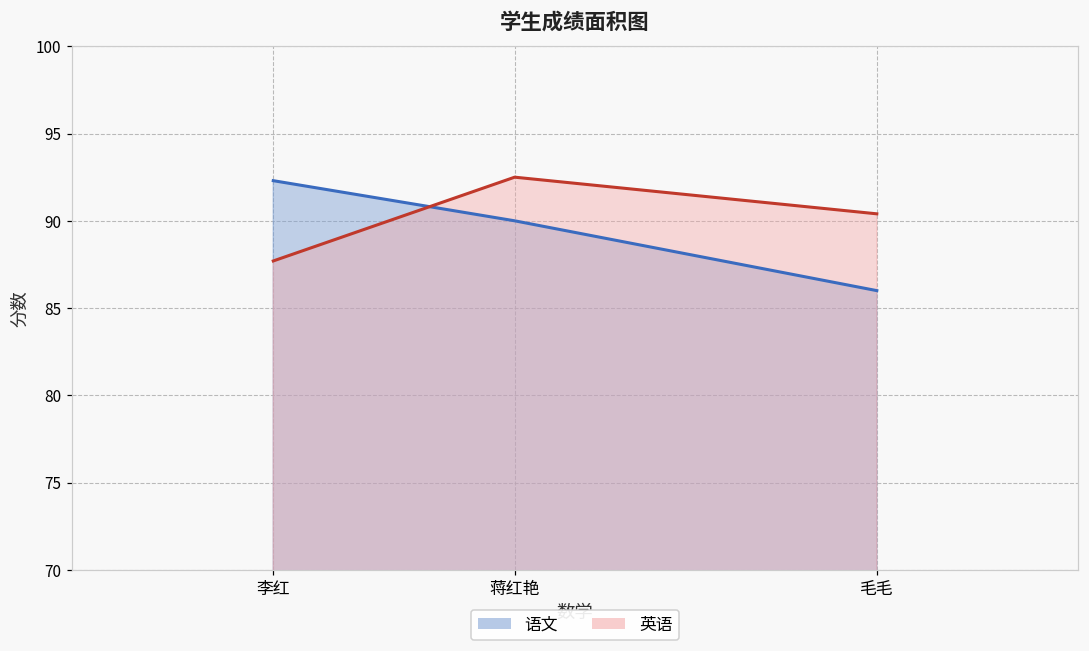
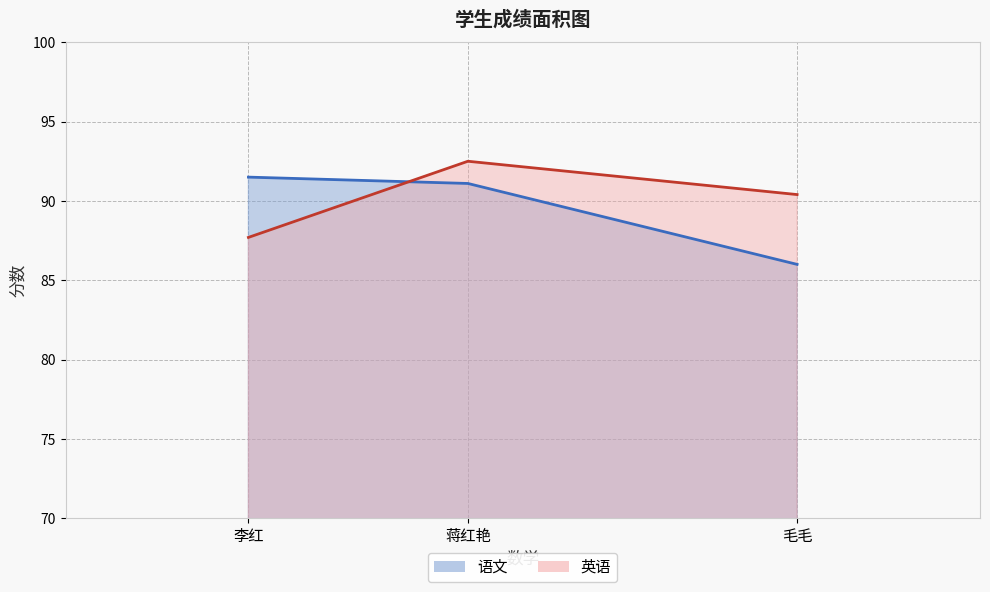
  {
    "语文": {
-     "李红": 92.3,
-     "蒋红艳": 90.0,
+     "李红": 91.5,
+     "蒋红艳": 91.1,
      "毛毛": 86.0
    },
    "英语": {
      "李红": 87.7,
      "蒋红艳": 92.5,
      "毛毛": 90.4
    }
  }
